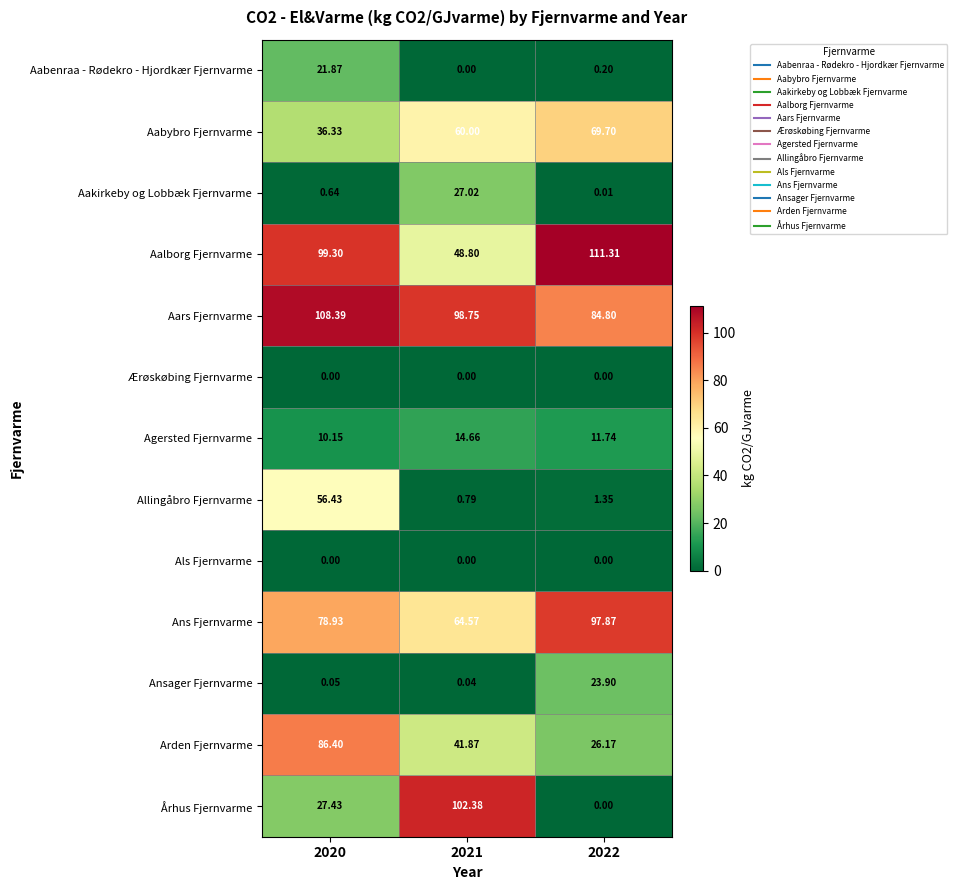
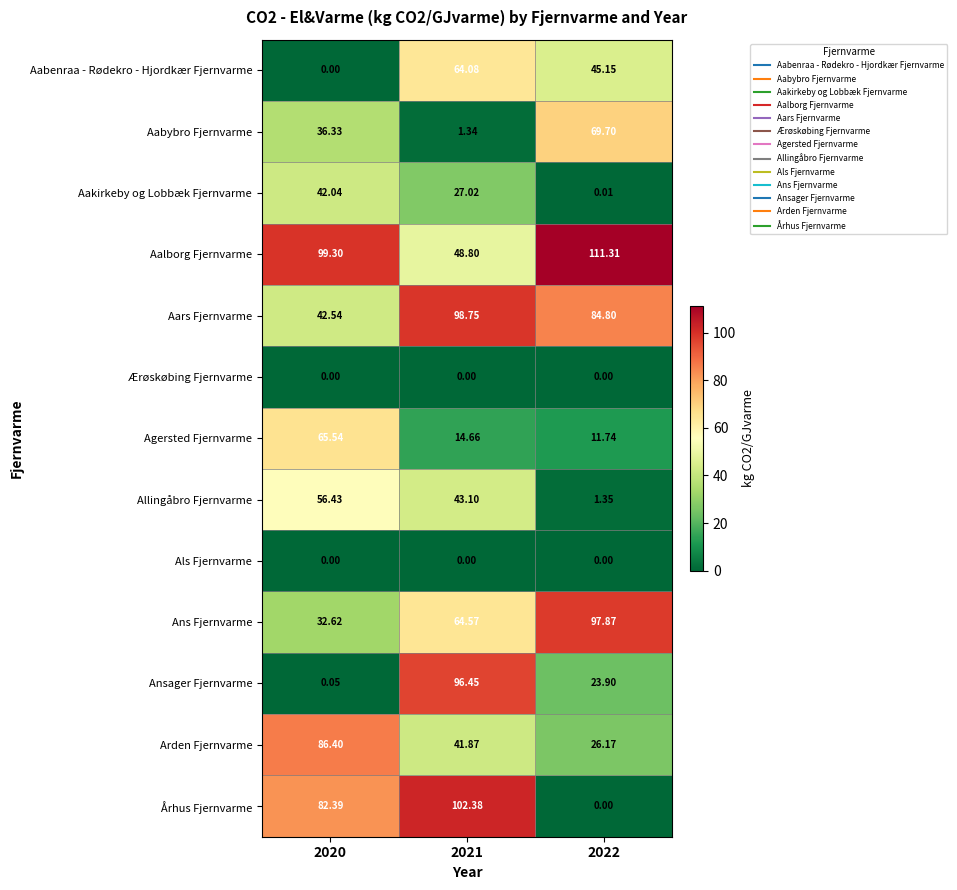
  {
    "Aabenraa - Rødekro - Hjordkær Fjernvarme": {
-     "2020": 21.87,
-     "2021": 0.00,
-     "2022": 0.20
+     "2020": 0.00,
+     "2021": 64.08,
+     "2022": 45.15
    },
    "Aabybro Fjernvarme": {
      "2020": 36.33,
-     "2021": 60.00,
+     "2021": 1.34,
      "2022": 69.70
    },
    "Aakirkeby og Lobbæk Fjernvarme": {
-     "2020": 0.64,
+     "2020": 42.04,
      "2021": 27.02,
      "2022": 0.01
    },
    "Aalborg Fjernvarme": {
      "2020": 99.30,
      "2021": 48.80,
      "2022": 111.31
    },
    "Aars Fjernvarme": {
-     "2020": 108.39,
+     "2020": 42.54,
      "2021": 98.75,
      "2022": 84.80
    },
    "Ærøskøbing Fjernvarme": {
      "2020": 0.00,
      "2021": 0.00,
      "2022": 0.00
    },
    "Agersted Fjernvarme": {
-     "2020": 10.15,
+     "2020": 65.54,
      "2021": 14.66,
      "2022": 11.74
    },
    "Allingåbro Fjernvarme": {
      "2020": 56.43,
-     "2021": 0.79,
+     "2021": 43.10,
      "2022": 1.35
    },
    "Als Fjernvarme": {
      "2020": 0.00,
      "2021": 0.00,
      "2022": 0.00
    },
    "Ans Fjernvarme": {
-     "2020": 78.93,
+     "2020": 32.62,
      "2021": 64.57,
      "2022": 97.87
    },
    "Ansager Fjernvarme": {
      "2020": 0.05,
-     "2021": 0.04,
+     "2021": 96.45,
      "2022": 23.90
    },
    "Arden Fjernvarme": {
      "2020": 86.40,
      "2021": 41.87,
      "2022": 26.17
    },
    "Århus Fjernvarme": {
-     "2020": 27.43,
+     "2020": 82.39,
      "2021": 102.38,
      "2022": 0.00
    }
  }
